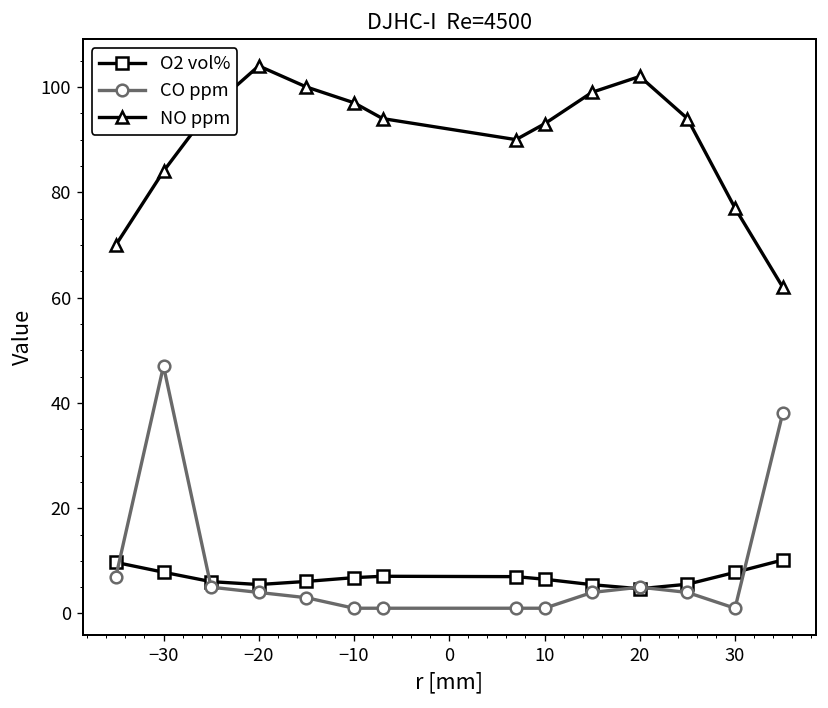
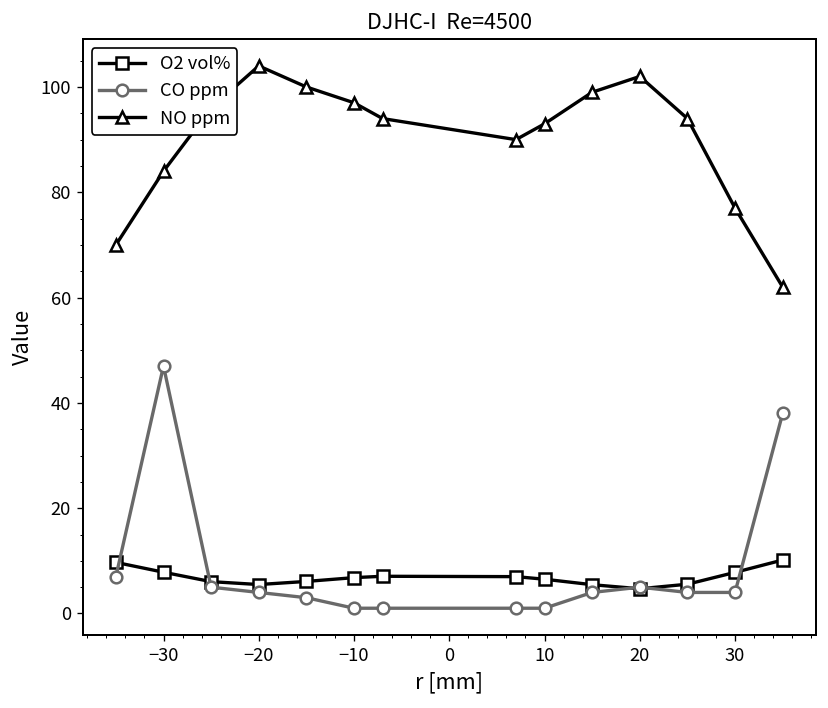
  {
    "CO ppm": {
      "−30": 47,
      "−20": 4,
      "−10": 1,
      "10": 1,
-     "30": 1
+     "30": 4
    }
  }
